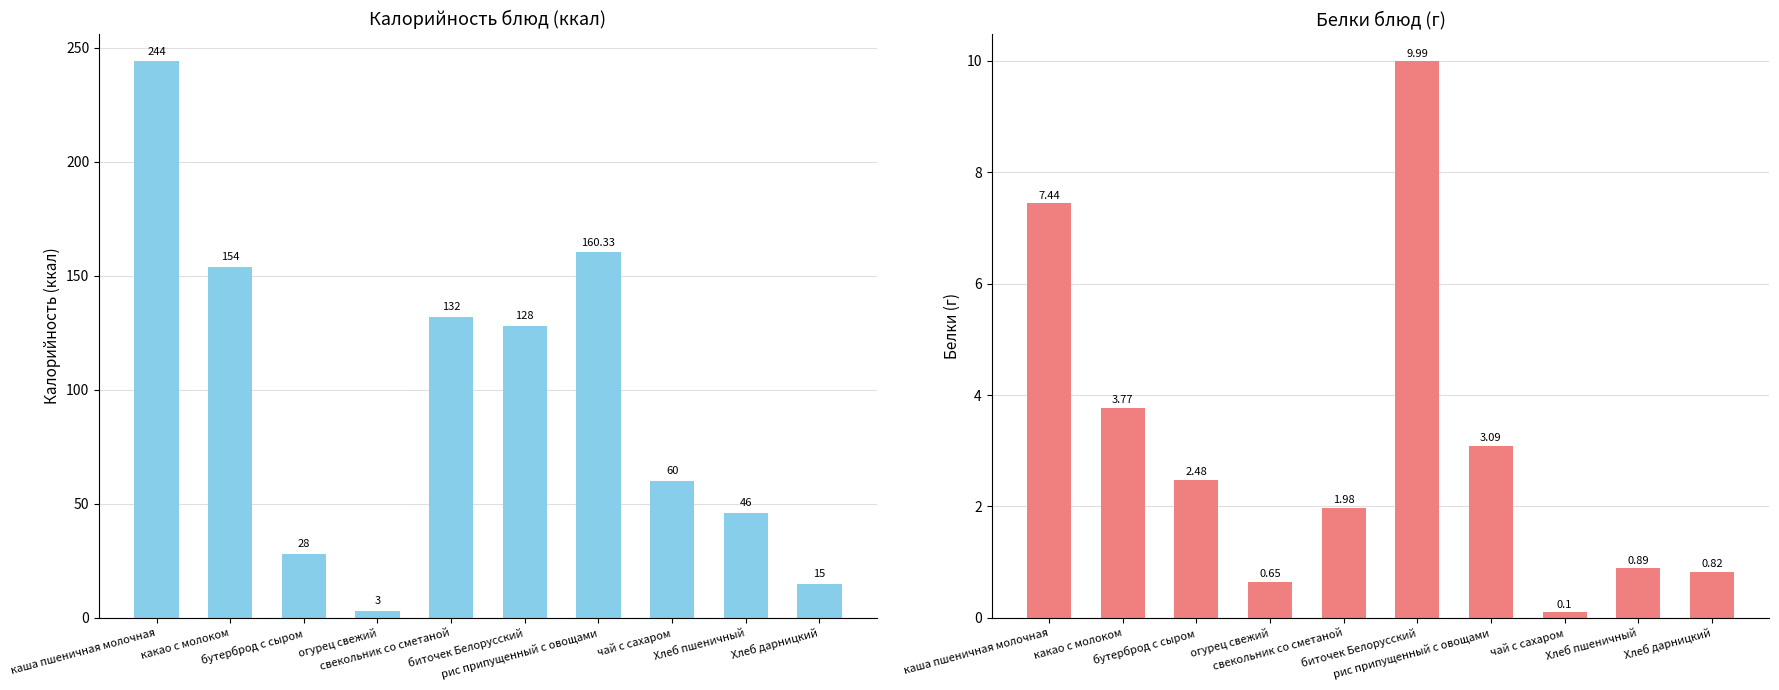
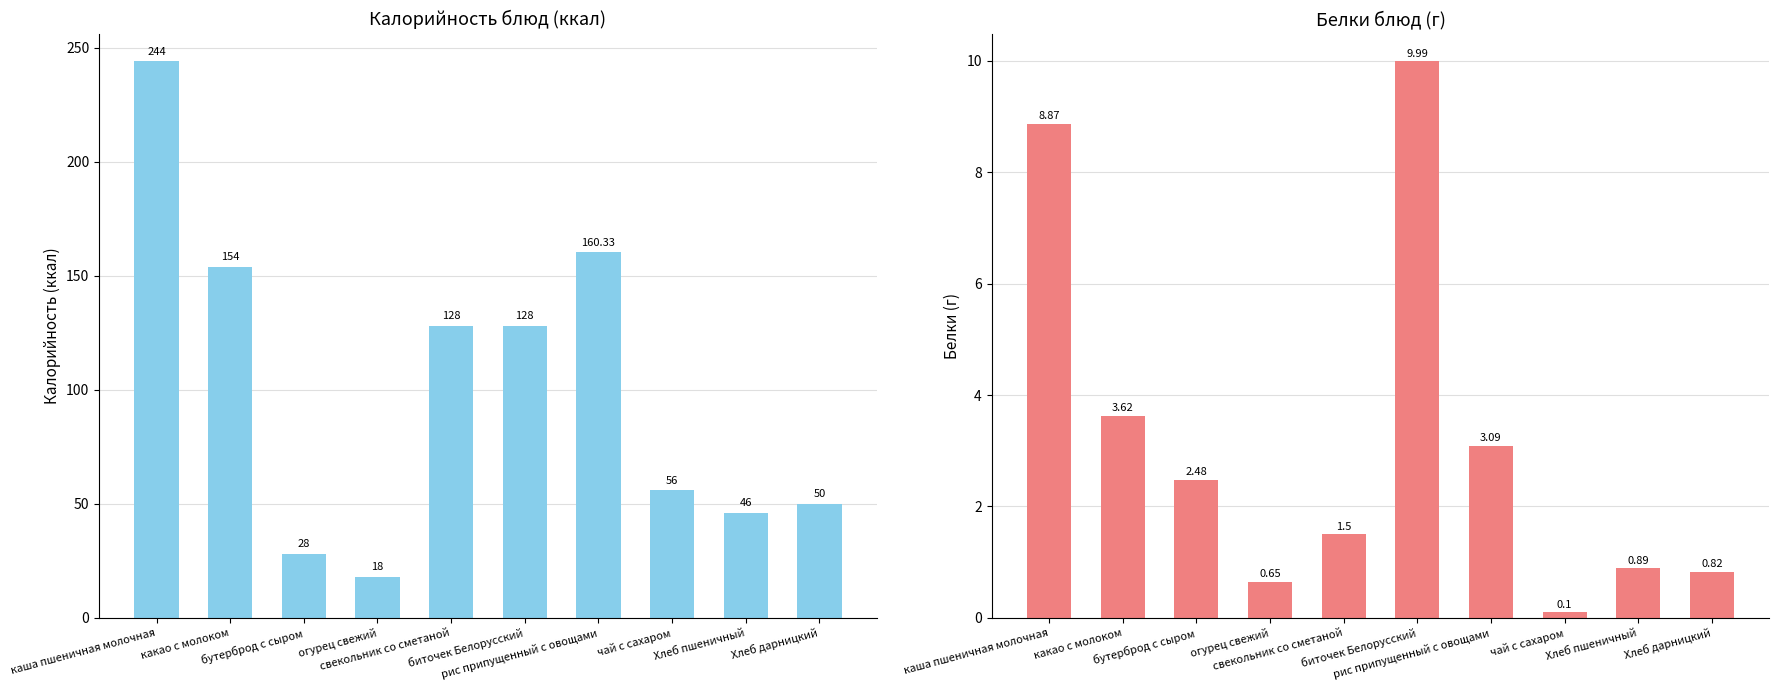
  {
    "Калорийность блюд (ккал)": {
      "каша пшеничная молочная": 244,
      "какао с молоком": 154,
      "бутерброд с сыром": 28,
-     "огурец свежий": 3,
-     "свекольник со сметаной": 132,
+     "огурец свежий": 18,
+     "свекольник со сметаной": 128,
      "биточек Белорусский": 128,
      "рис припущенный с овощами": 160.33,
-     "чай с сахаром": 60,
+     "чай с сахаром": 56,
      "Хлеб пшеничный": 46,
-     "Хлеб дарницкий": 15
+     "Хлеб дарницкий": 50
    },
    "Белки блюд (г)": {
-     "каша пшеничная молочная": 7.44,
-     "какао с молоком": 3.77,
+     "каша пшеничная молочная": 8.87,
+     "какао с молоком": 3.62,
      "бутерброд с сыром": 2.48,
      "огурец свежий": 0.65,
-     "свекольник со сметаной": 1.98,
+     "свекольник со сметаной": 1.5,
      "биточек Белорусский": 9.99,
      "рис припущенный с овощами": 3.09,
      "чай с сахаром": 0.1,
      "Хлеб пшеничный": 0.89,
      "Хлеб дарницкий": 0.82
    }
  }
